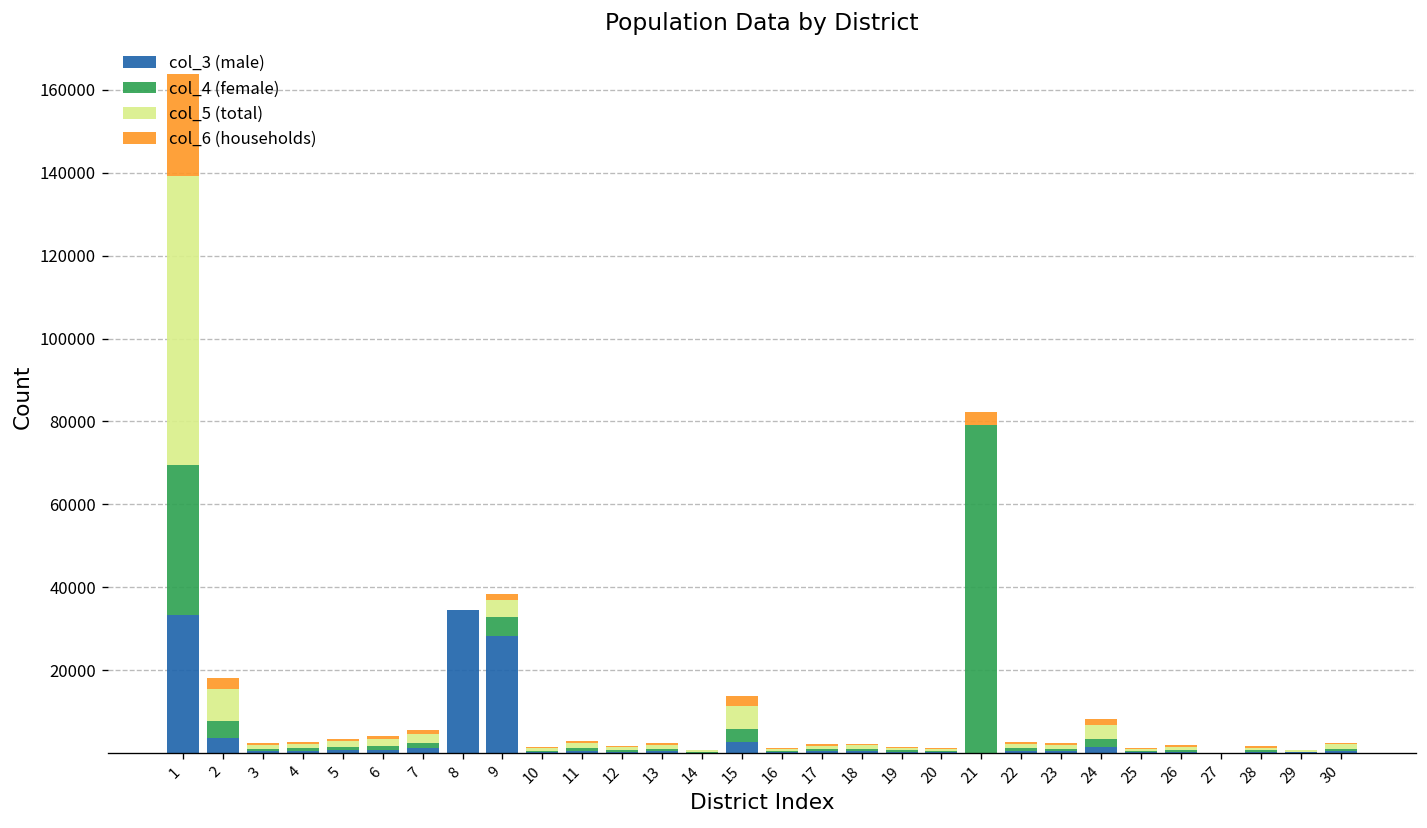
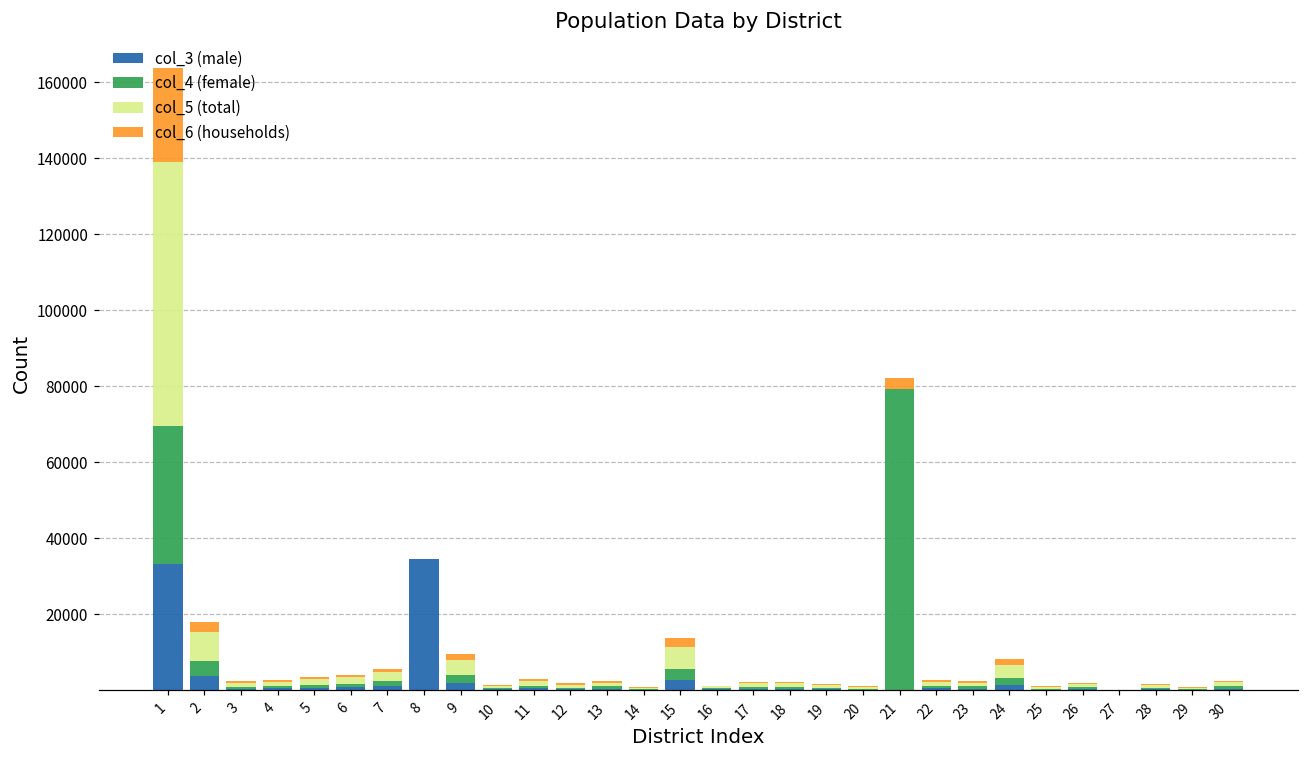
  {
    "col_3 (male)": {
      "1": 33000,
      "2": 4000,
      "6": 1000,
      "7": 1000,
      "8": 34000,
-     "9": 28000,
+     "9": 2000,
      "15": 3000,
      "24": 2000
    },
    "col_4 (female)": {
      "1": 36000,
      "2": 4000,
      "5": 1000,
      "6": 1000,
      "7": 1000,
-     "9": 5000,
+     "9": 2000,
      "15": 3000,
      "21": 79000,
      "24": 2000
    },
    "col_5 (total)": {
      "1": 70000,
      "2": 8000,
      "3": 1000,
      "4": 1000,
      "5": 1000,
      "6": 2000,
      "7": 2000,
      "9": 4000,
      "11": 1000,
      "12": 1000,
      "13": 1000,
      "15": 6000,
      "17": 1000,
      "18": 1000,
      "22": 1000,
      "23": 1000,
      "24": 3000,
      "26": 1000,
      "30": 1000
    },
    "col_6 (households)": {
      "1": 25000,
      "2": 3000,
      "7": 1000,
      "9": 2000,
      "15": 2000,
      "21": 3000,
      "24": 1000
    }
  }
